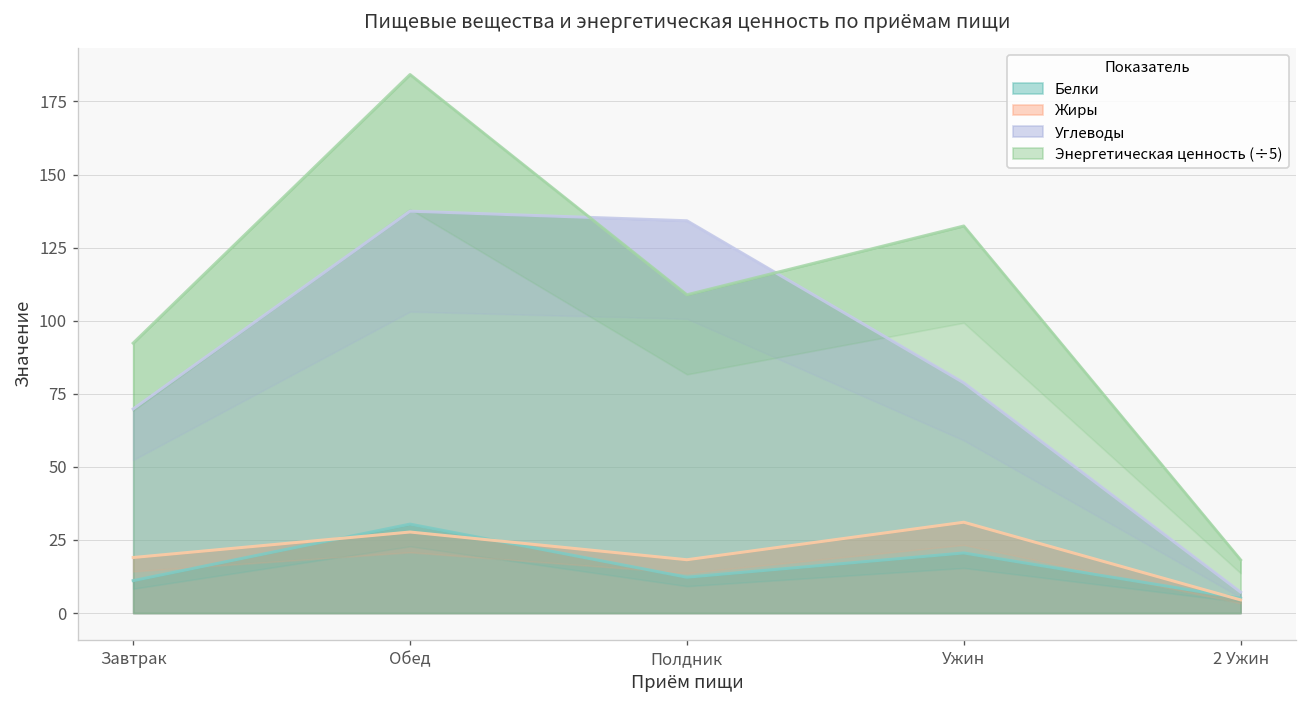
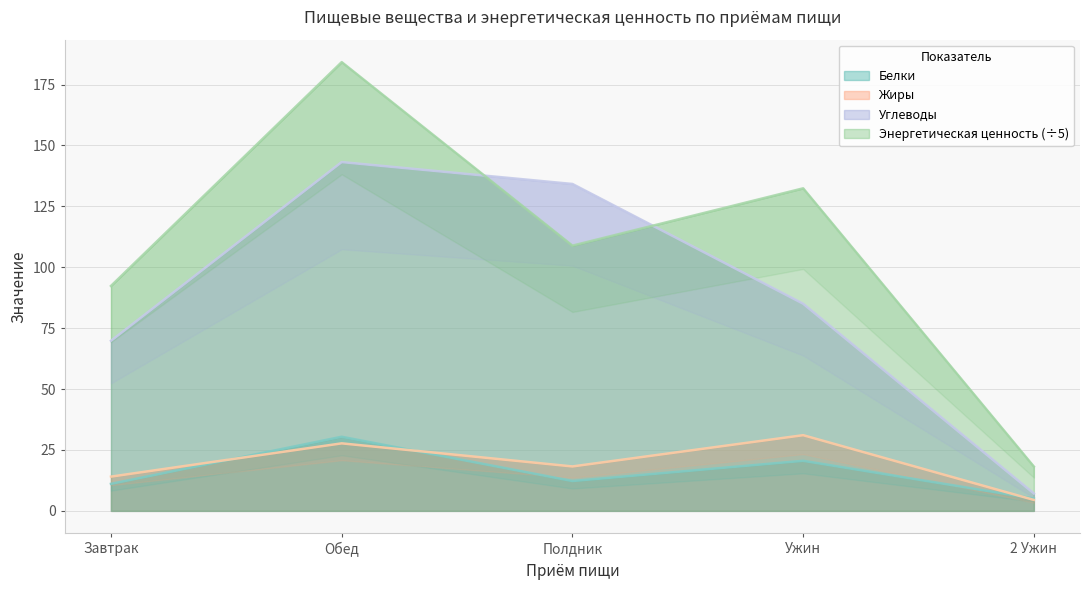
  {
    "Жиры": {
-     "Завтрак": 19,
+     "Завтрак": 14,
      "Обед": 28,
      "Полдник": 18,
      "Ужин": 31
    },
    "Углеводы": {
      "Завтрак": 70,
-     "Обед": 137,
+     "Обед": 143,
      "Полдник": 134,
-     "Ужин": 79,
+     "Ужин": 85,
      "2 Ужин": 7
    }
  }
